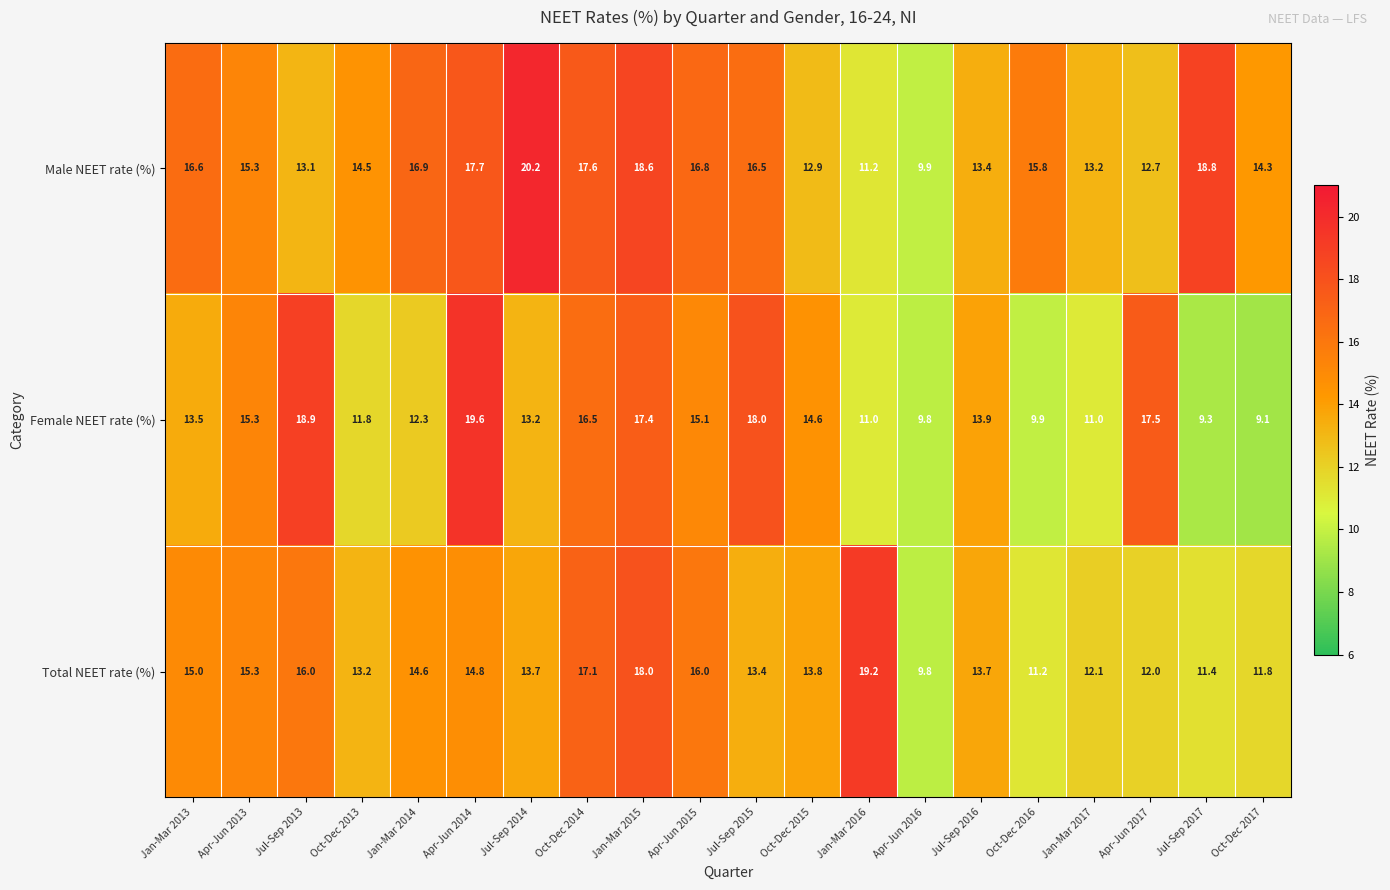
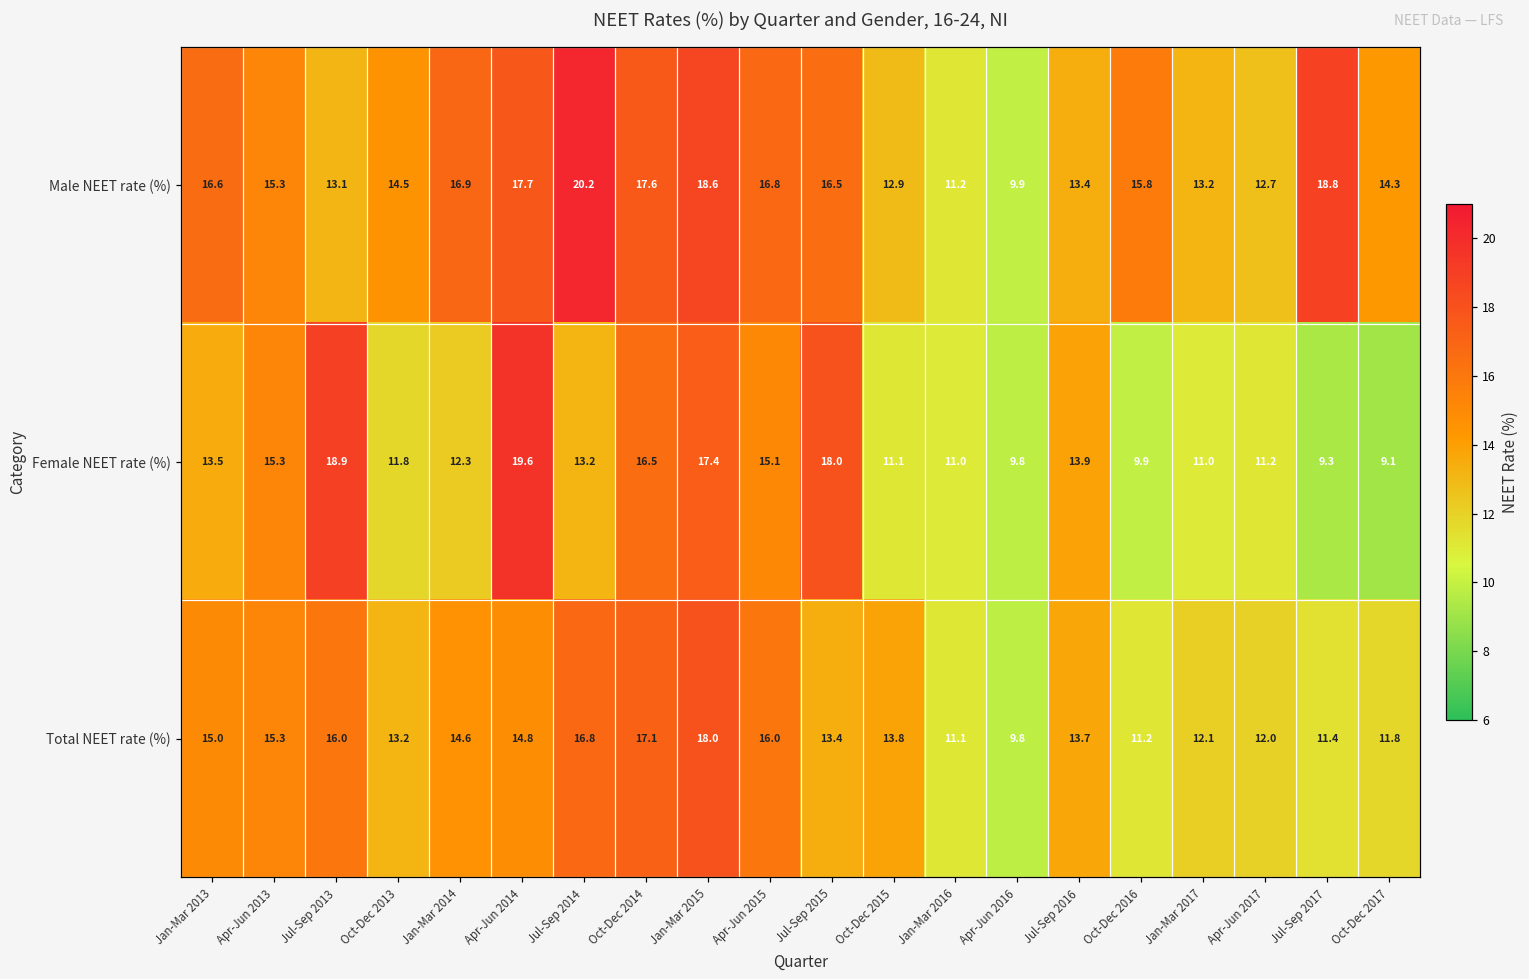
  {
    "Male NEET rate (%)": {
      "Jan-Mar 2013": 16.6,
      "Apr-Jun 2013": 15.3,
      "Jul-Sep 2013": 13.1,
      "Oct-Dec 2013": 14.5,
      "Jan-Mar 2014": 16.9,
      "Apr-Jun 2014": 17.7,
      "Jul-Sep 2014": 20.2,
      "Oct-Dec 2014": 17.6,
      "Jan-Mar 2015": 18.6,
      "Apr-Jun 2015": 16.8,
      "Jul-Sep 2015": 16.5,
      "Oct-Dec 2015": 12.9,
      "Jan-Mar 2016": 11.2,
      "Apr-Jun 2016": 9.9,
      "Jul-Sep 2016": 13.4,
      "Oct-Dec 2016": 15.8,
      "Jan-Mar 2017": 13.2,
      "Apr-Jun 2017": 12.7,
      "Jul-Sep 2017": 18.8,
      "Oct-Dec 2017": 14.3
    },
    "Female NEET rate (%)": {
      "Jan-Mar 2013": 13.5,
      "Apr-Jun 2013": 15.3,
      "Jul-Sep 2013": 18.9,
      "Oct-Dec 2013": 11.8,
      "Jan-Mar 2014": 12.3,
      "Apr-Jun 2014": 19.6,
      "Jul-Sep 2014": 13.2,
      "Oct-Dec 2014": 16.5,
      "Jan-Mar 2015": 17.4,
      "Apr-Jun 2015": 15.1,
      "Jul-Sep 2015": 18.0,
-     "Oct-Dec 2015": 14.6,
+     "Oct-Dec 2015": 11.1,
      "Jan-Mar 2016": 11.0,
      "Apr-Jun 2016": 9.8,
      "Jul-Sep 2016": 13.9,
      "Oct-Dec 2016": 9.9,
      "Jan-Mar 2017": 11.0,
-     "Apr-Jun 2017": 17.5,
+     "Apr-Jun 2017": 11.2,
      "Jul-Sep 2017": 9.3,
      "Oct-Dec 2017": 9.1
    },
    "Total NEET rate (%)": {
      "Jan-Mar 2013": 15.0,
      "Apr-Jun 2013": 15.3,
      "Jul-Sep 2013": 16.0,
      "Oct-Dec 2013": 13.2,
      "Jan-Mar 2014": 14.6,
      "Apr-Jun 2014": 14.8,
-     "Jul-Sep 2014": 13.7,
+     "Jul-Sep 2014": 16.8,
      "Oct-Dec 2014": 17.1,
      "Jan-Mar 2015": 18.0,
      "Apr-Jun 2015": 16.0,
      "Jul-Sep 2015": 13.4,
      "Oct-Dec 2015": 13.8,
-     "Jan-Mar 2016": 19.2,
+     "Jan-Mar 2016": 11.1,
      "Apr-Jun 2016": 9.8,
      "Jul-Sep 2016": 13.7,
      "Oct-Dec 2016": 11.2,
      "Jan-Mar 2017": 12.1,
      "Apr-Jun 2017": 12.0,
      "Jul-Sep 2017": 11.4,
      "Oct-Dec 2017": 11.8
    }
  }
